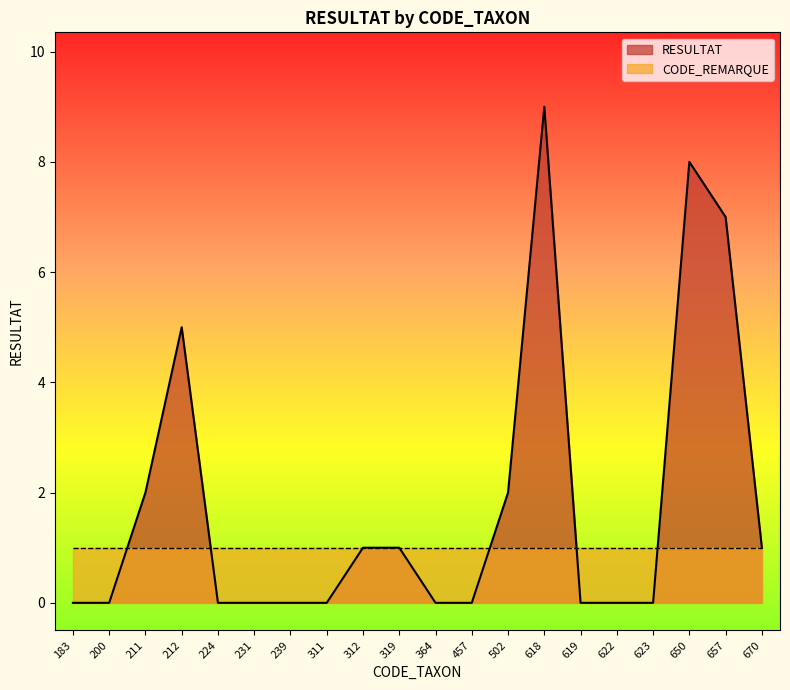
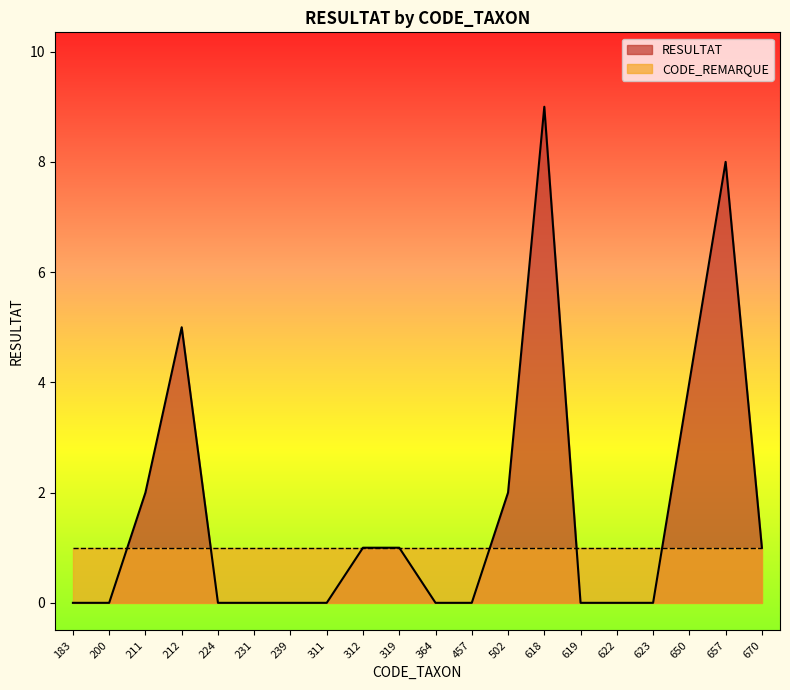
  {
    "RESULTAT": {
      "183": 0,
      "200": 0,
      "211": 2,
      "212": 5,
      "224": 0,
      "231": 0,
      "239": 0,
      "311": 0,
      "364": 0,
      "457": 0,
      "502": 2,
      "618": 9,
      "619": 0,
      "622": 0,
      "623": 0,
-     "650": 8,
-     "657": 7
+     "650": 4,
+     "657": 8
    },
    "CODE_REMARQUE": {
      "183": 1,
      "200": 1,
      "211": 1,
      "212": 1,
      "224": 1,
      "231": 1,
      "239": 1,
      "311": 1,
      "364": 1,
      "457": 1,
      "502": 1,
      "618": 1,
      "619": 1,
      "622": 1,
      "623": 1,
      "650": 1,
      "657": 1
    }
  }
